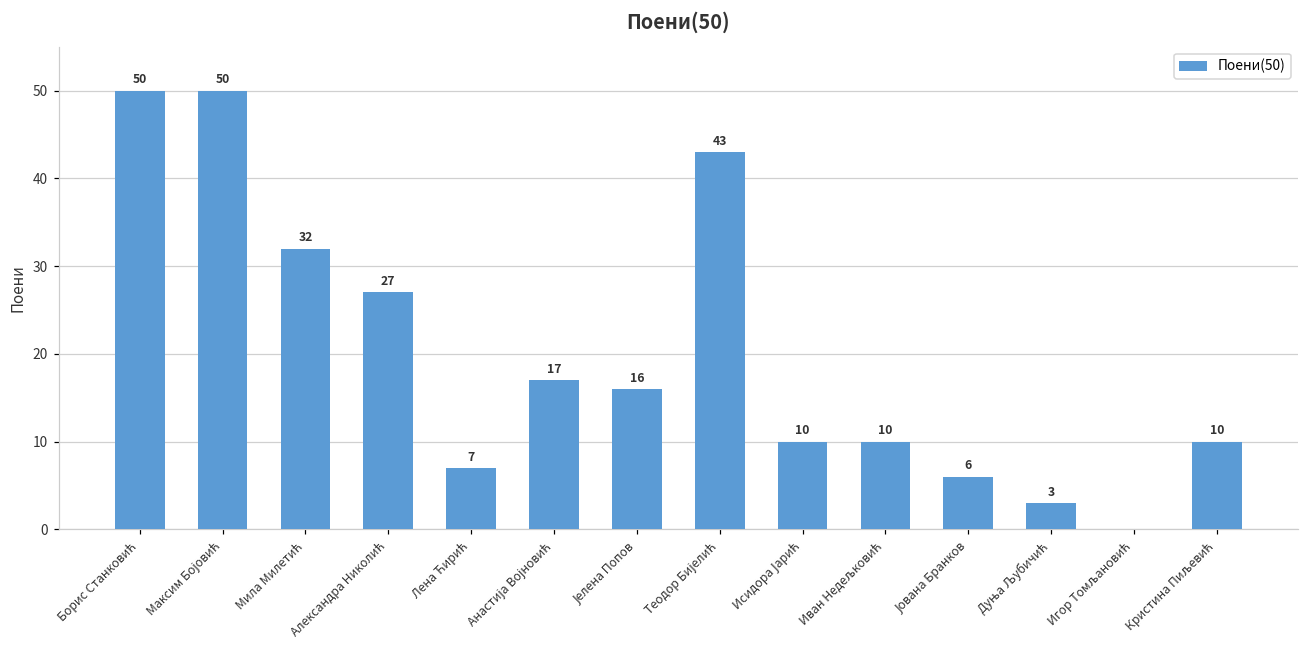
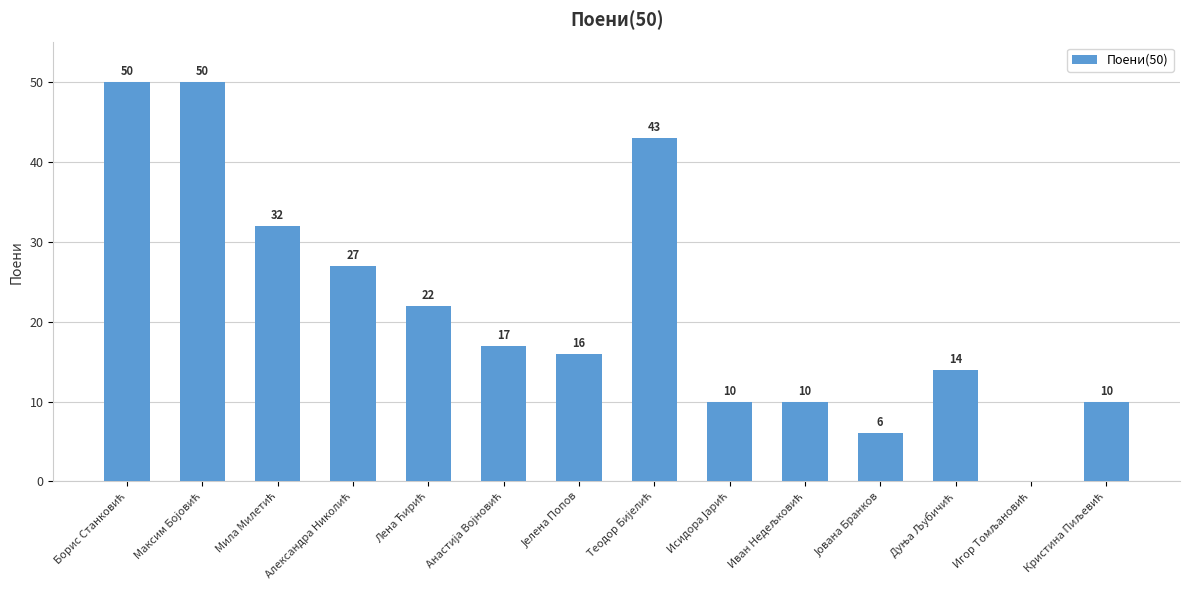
  {
    "Борис Станковић": 50,
    "Максим Бојовић": 50,
    "Мила Милетић": 32,
    "Александра Николић": 27,
-   "Лена Ћирић": 7,
+   "Лена Ћирић": 22,
    "Анастија Војновић": 17,
    "Јелена Попов": 16,
    "Теодор Бијелић": 43,
    "Исидора Јарић": 10,
    "Иван Недељковић": 10,
    "Јована Бранков": 6,
-   "Дуња Љубичић": 3,
+   "Дуња Љубичић": 14,
    "Кристина Пиљевић": 10
  }
